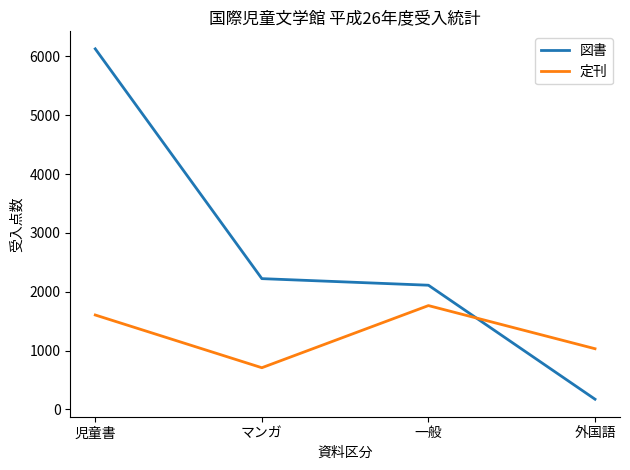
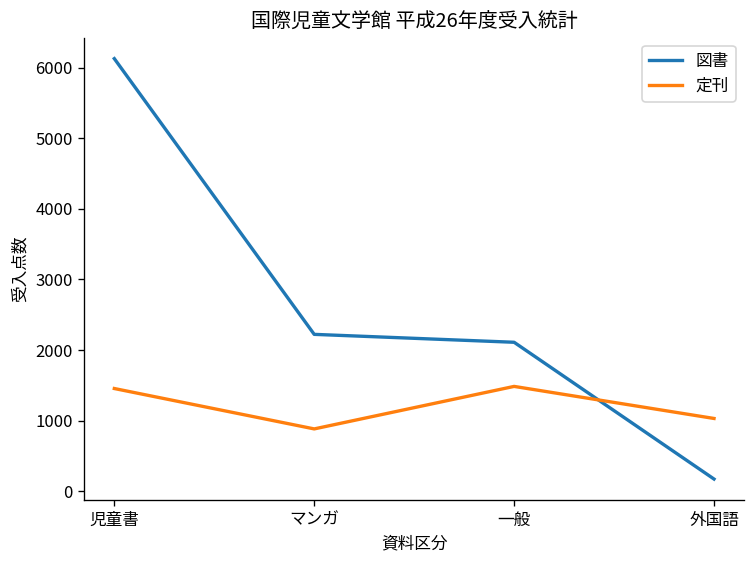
  {
    "図書": {
      "児童書": 6100,
      "マンガ": 2200,
      "一般": 2100,
      "外国語": 200
    },
    "定刊": {
-     "児童書": 1600,
-     "マンガ": 700,
-     "一般": 1800,
+     "児童書": 1500,
+     "マンガ": 900,
+     "一般": 1500,
      "外国語": 1000
    }
  }
